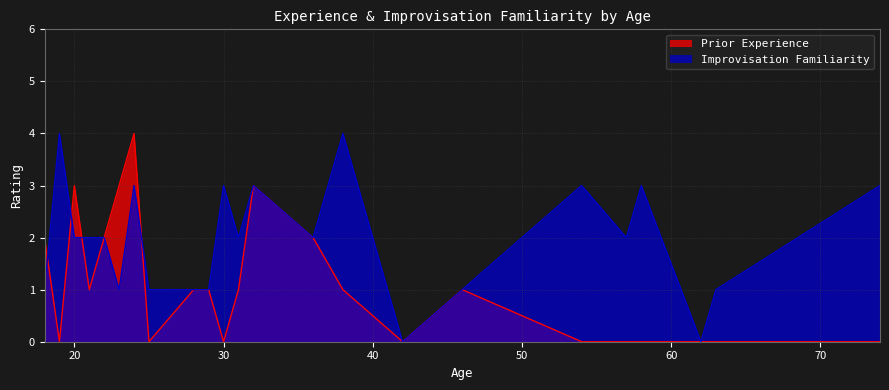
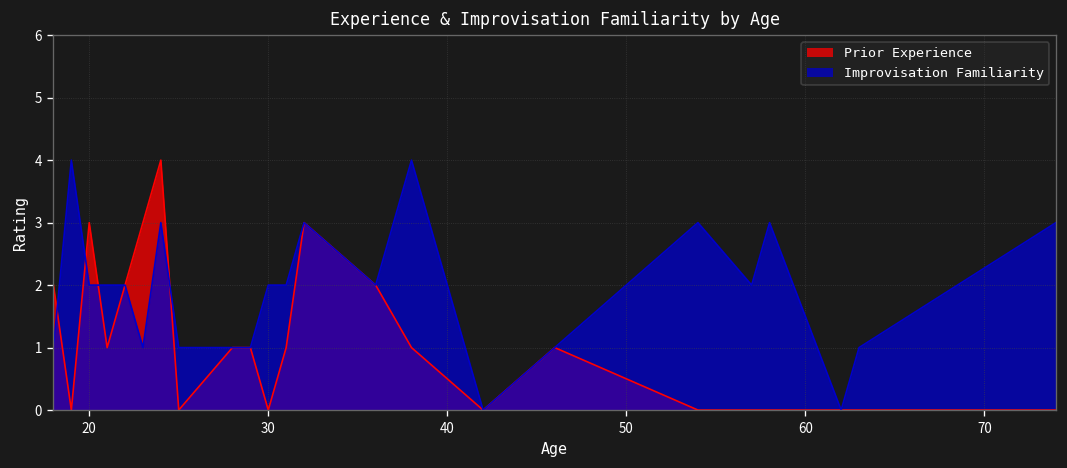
  {
    "Prior Experience": {
      "20": 3,
      "30": 0
    },
    "Improvisation Familiarity": {
      "20": 2,
-     "30": 3
+     "30": 2
    }
  }
